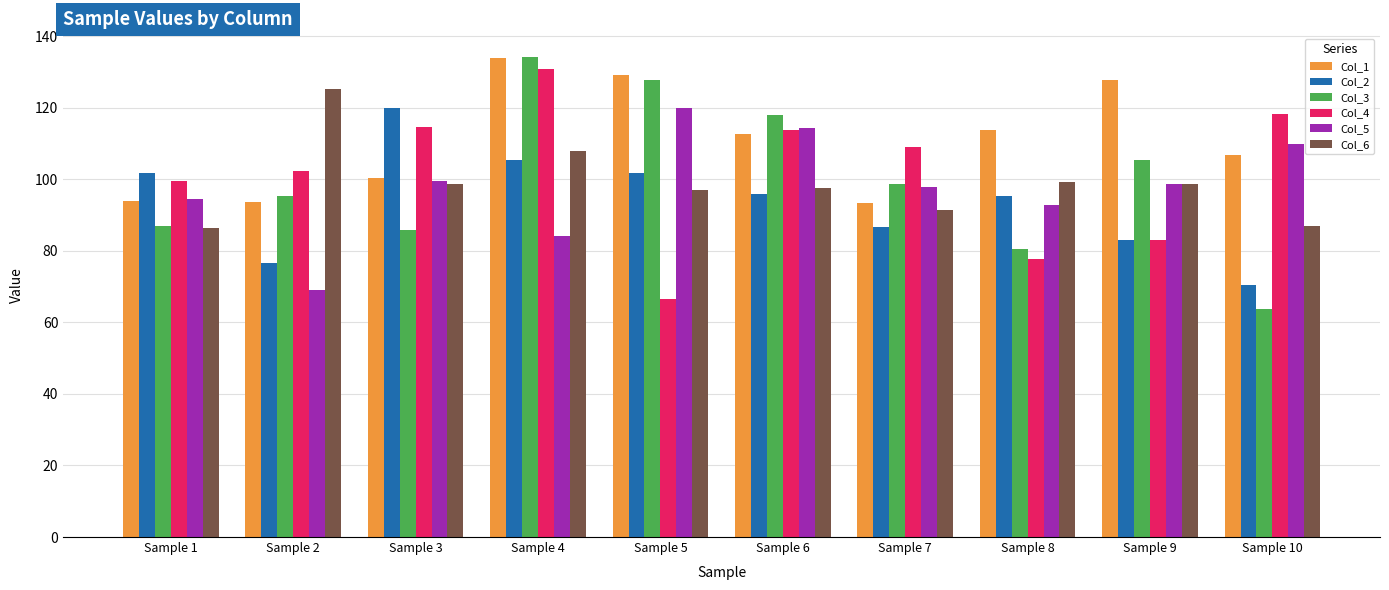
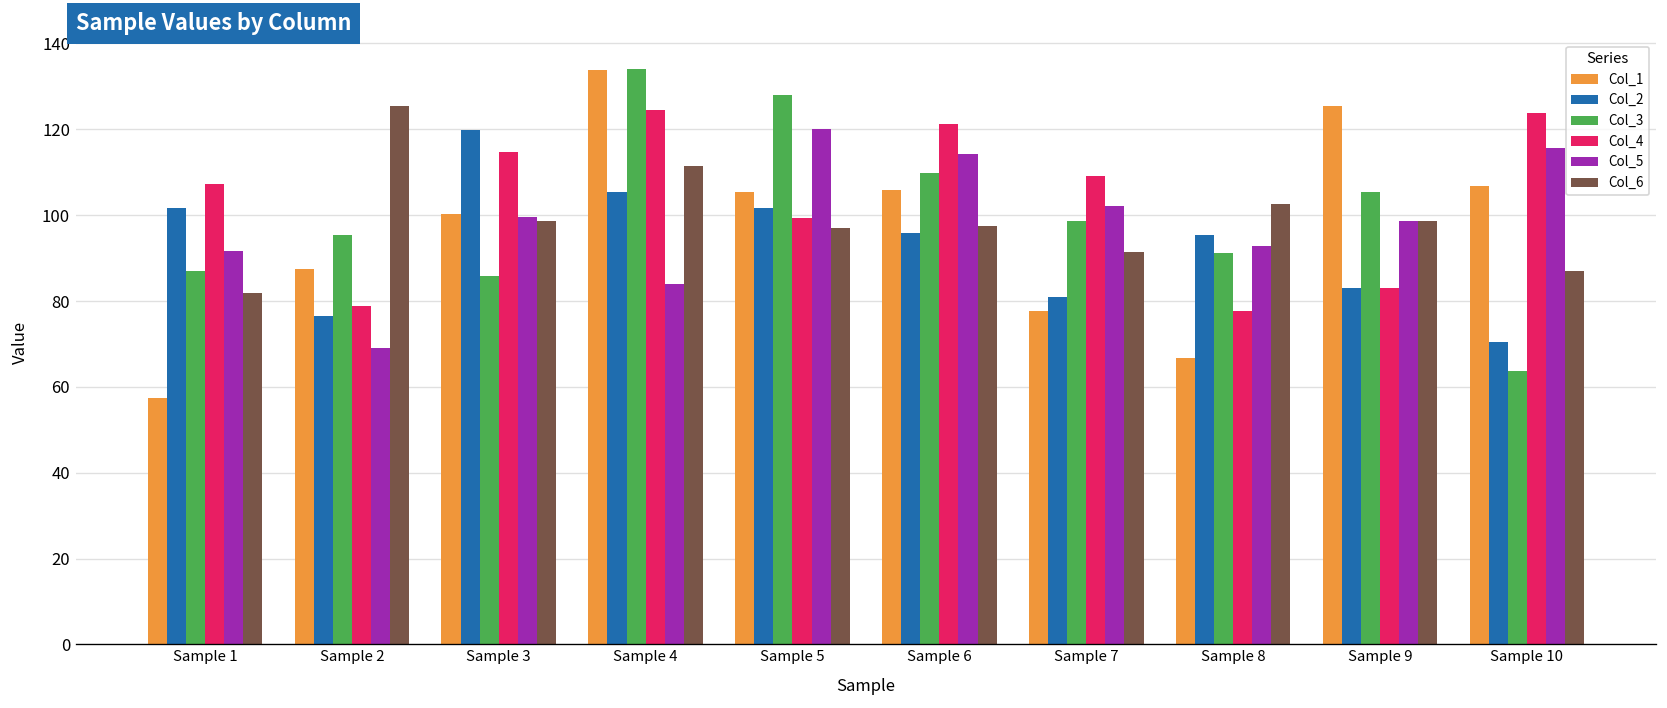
  {
    "Col_1": {
-     "Sample 1": 94,
-     "Sample 2": 94,
+     "Sample 1": 57,
+     "Sample 2": 88,
      "Sample 3": 100,
      "Sample 4": 134,
-     "Sample 5": 129,
-     "Sample 6": 113,
-     "Sample 7": 93,
-     "Sample 8": 114,
-     "Sample 9": 128,
+     "Sample 5": 105,
+     "Sample 6": 106,
+     "Sample 7": 78,
+     "Sample 8": 67,
+     "Sample 9": 125,
      "Sample 10": 107
    },
    "Col_2": {
      "Sample 1": 102,
      "Sample 2": 76,
      "Sample 3": 120,
      "Sample 4": 105,
      "Sample 5": 102,
      "Sample 6": 96,
-     "Sample 7": 87,
+     "Sample 7": 81,
      "Sample 8": 95,
      "Sample 9": 83,
      "Sample 10": 71
    },
    "Col_3": {
      "Sample 1": 87,
      "Sample 2": 95,
      "Sample 3": 86,
      "Sample 4": 134,
      "Sample 5": 128,
-     "Sample 6": 118,
+     "Sample 6": 110,
      "Sample 7": 99,
-     "Sample 8": 81,
+     "Sample 8": 91,
      "Sample 9": 105,
      "Sample 10": 64
    },
    "Col_4": {
-     "Sample 1": 99,
-     "Sample 2": 102,
+     "Sample 1": 107,
+     "Sample 2": 79,
      "Sample 3": 115,
-     "Sample 4": 131,
-     "Sample 5": 66,
-     "Sample 6": 114,
+     "Sample 4": 125,
+     "Sample 5": 99,
+     "Sample 6": 121,
      "Sample 7": 109,
      "Sample 8": 78,
      "Sample 9": 83,
-     "Sample 10": 118
+     "Sample 10": 124
    },
    "Col_5": {
-     "Sample 1": 94,
+     "Sample 1": 92,
      "Sample 2": 69,
      "Sample 3": 100,
      "Sample 4": 84,
      "Sample 5": 120,
      "Sample 6": 114,
-     "Sample 7": 98,
+     "Sample 7": 102,
      "Sample 8": 93,
      "Sample 9": 99,
-     "Sample 10": 110
+     "Sample 10": 116
    },
    "Col_6": {
-     "Sample 1": 86,
+     "Sample 1": 82,
      "Sample 2": 125,
      "Sample 3": 99,
-     "Sample 4": 108,
+     "Sample 4": 111,
      "Sample 5": 97,
      "Sample 6": 98,
      "Sample 7": 91,
-     "Sample 8": 99,
+     "Sample 8": 103,
      "Sample 9": 99,
      "Sample 10": 87
    }
  }
